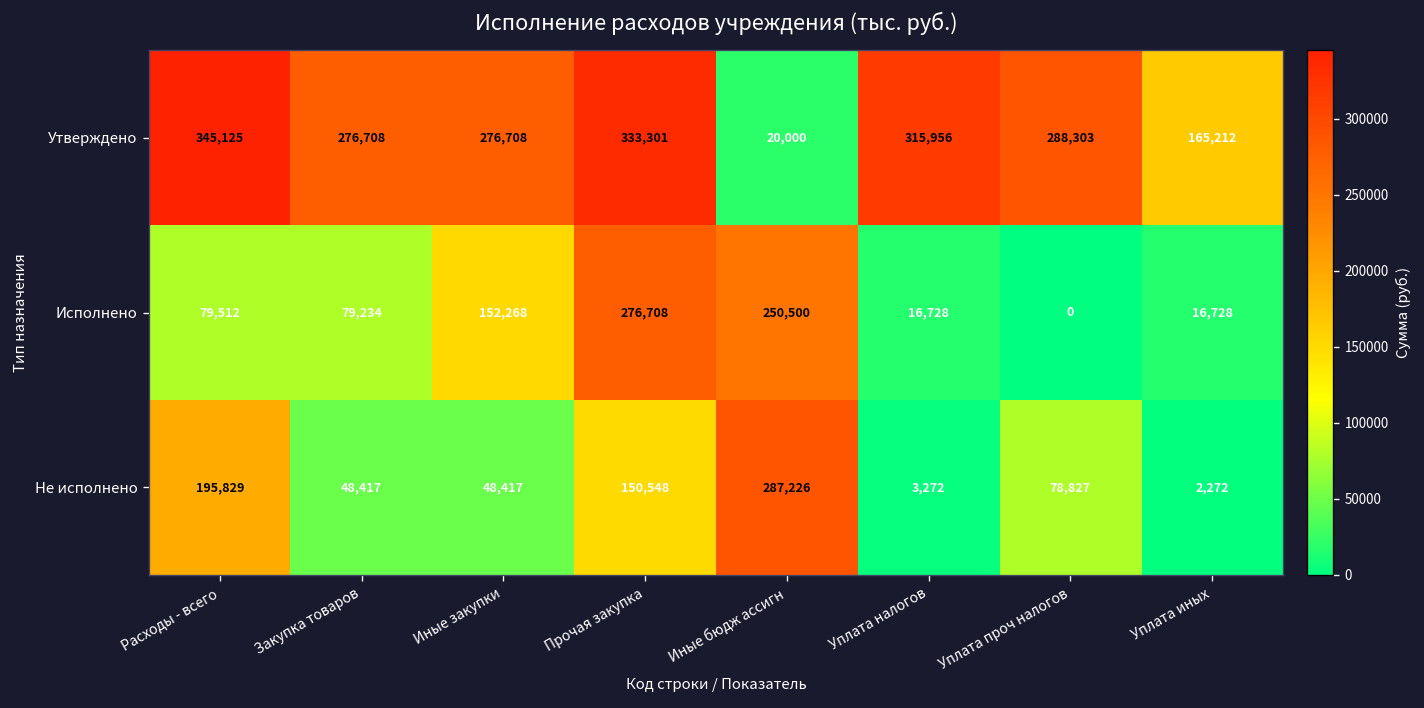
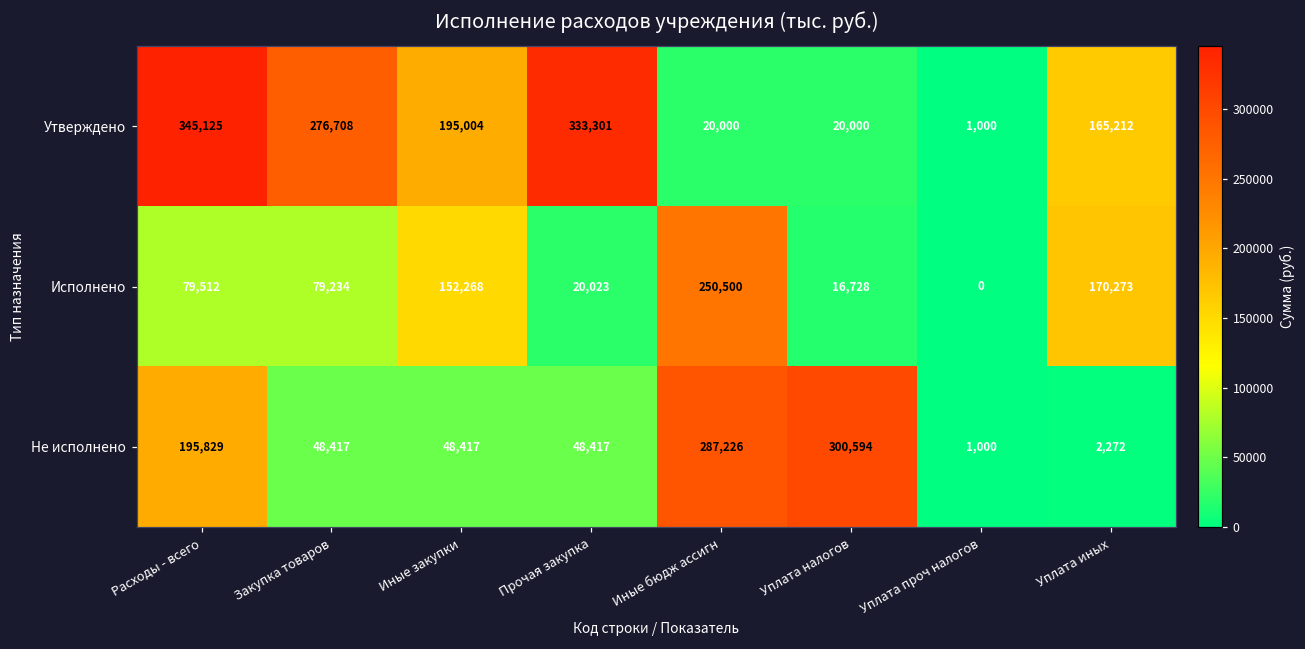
  {
    "Утверждено": {
-     "Иные закупки": "276,708",
-     "Уплата налогов": "315,956",
-     "Уплата проч налогов": "288,303"
+     "Иные закупки": "195,004",
+     "Уплата налогов": "20,000",
+     "Уплата проч налогов": "1,000"
    },
    "Исполнено": {
-     "Прочая закупка": "276,708",
-     "Уплата иных": "16,728"
+     "Прочая закупка": "20,023",
+     "Уплата иных": "170,273"
    },
    "Не исполнено": {
-     "Прочая закупка": "150,548",
-     "Уплата налогов": "3,272",
-     "Уплата проч налогов": "78,827"
+     "Прочая закупка": "48,417",
+     "Уплата налогов": "300,594",
+     "Уплата проч налогов": "1,000"
    }
  }
